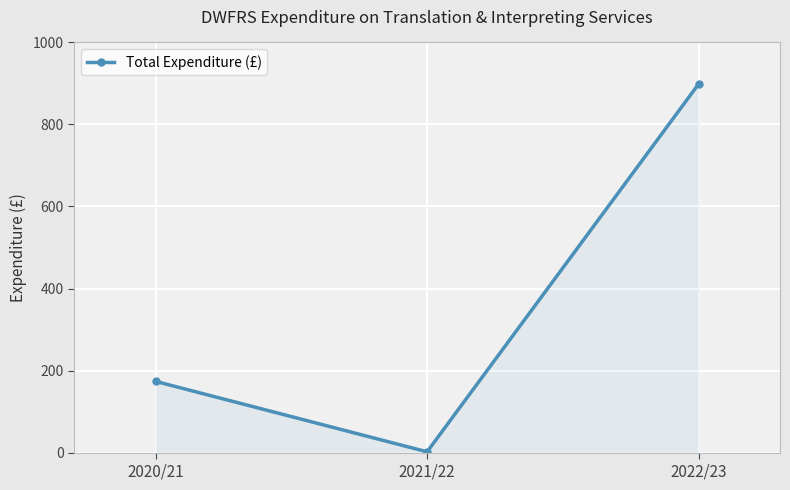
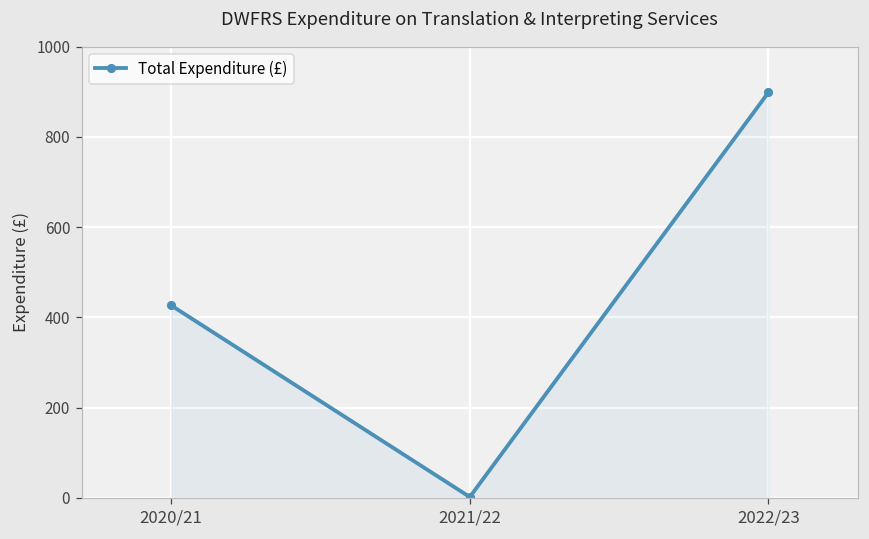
  {
-   "2020/21": 170,
+   "2020/21": 430,
    "2021/22": 0,
    "2022/23": 900
  }
